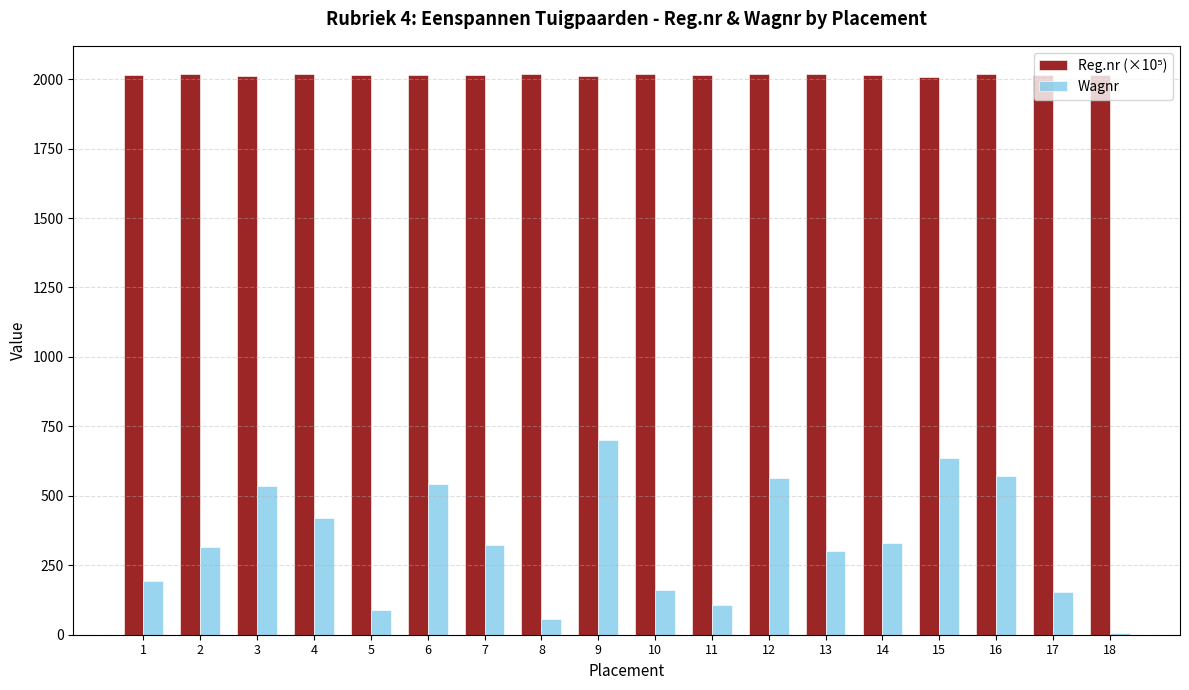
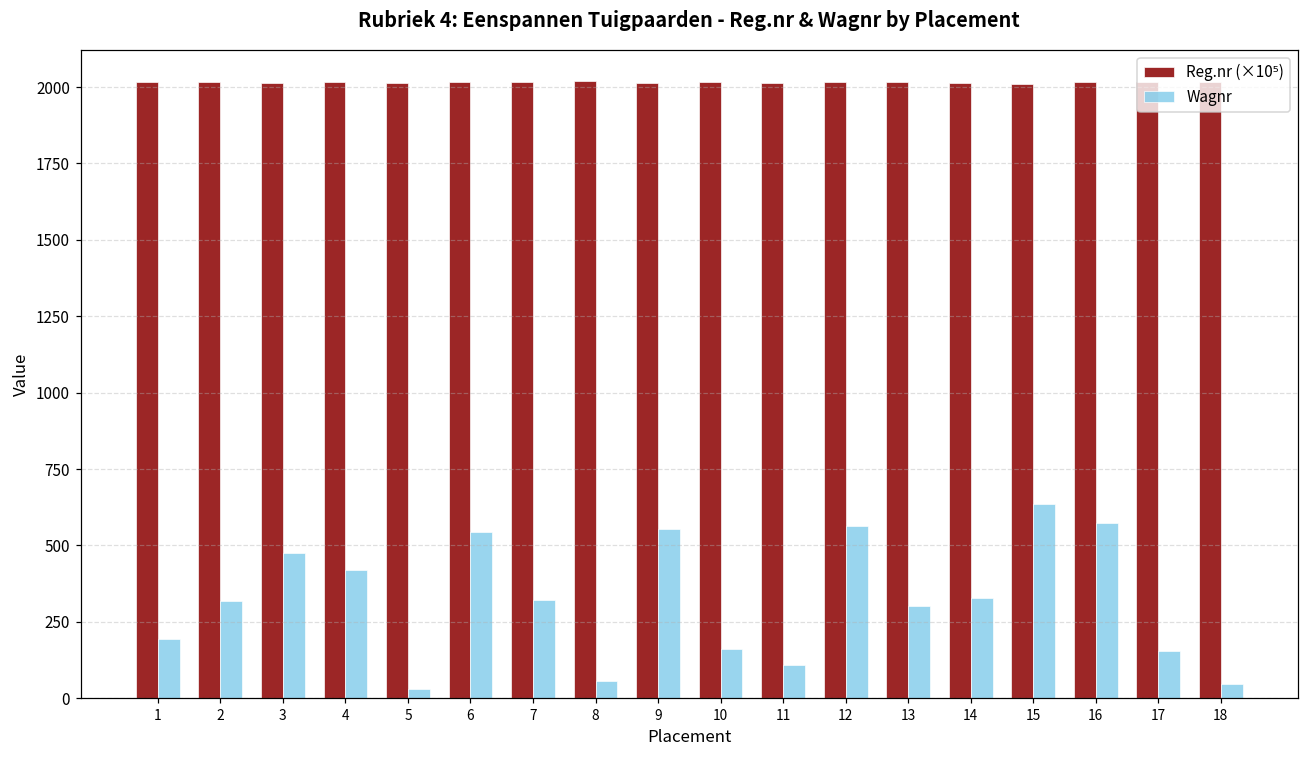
  {
    "Reg.nr (×10⁵)": {
      "1": 2020,
      "2": 2020,
      "3": 2010,
      "4": 2020,
      "5": 2010,
      "6": 2020,
      "7": 2020,
      "8": 2020,
      "9": 2010,
      "10": 2020,
      "11": 2010,
      "12": 2020,
      "13": 2020,
      "14": 2010,
      "15": 2010,
      "16": 2020
    },
    "Wagnr": {
      "1": 200,
      "2": 320,
-     "3": 540,
+     "3": 470,
      "4": 420,
-     "5": 90,
+     "5": 30,
      "6": 540,
      "7": 320,
      "8": 60,
-     "9": 700,
+     "9": 550,
      "10": 160,
      "11": 110,
      "12": 560,
      "13": 300,
      "14": 330,
      "15": 640,
      "16": 570,
      "17": 150,
-     "18": 10
+     "18": 50
    }
  }
